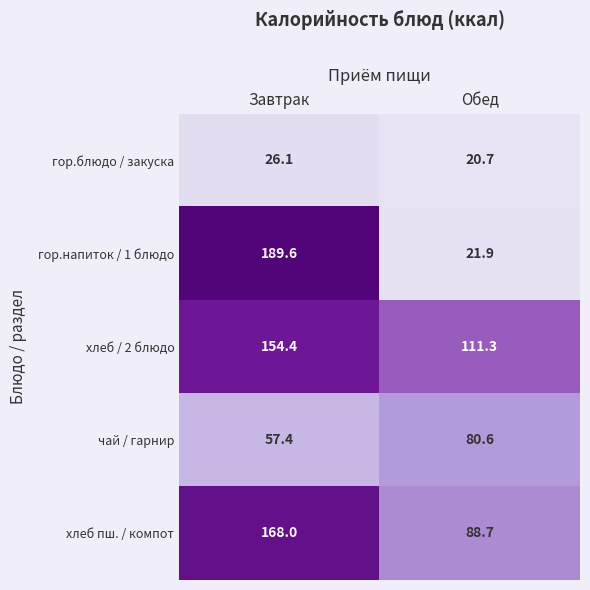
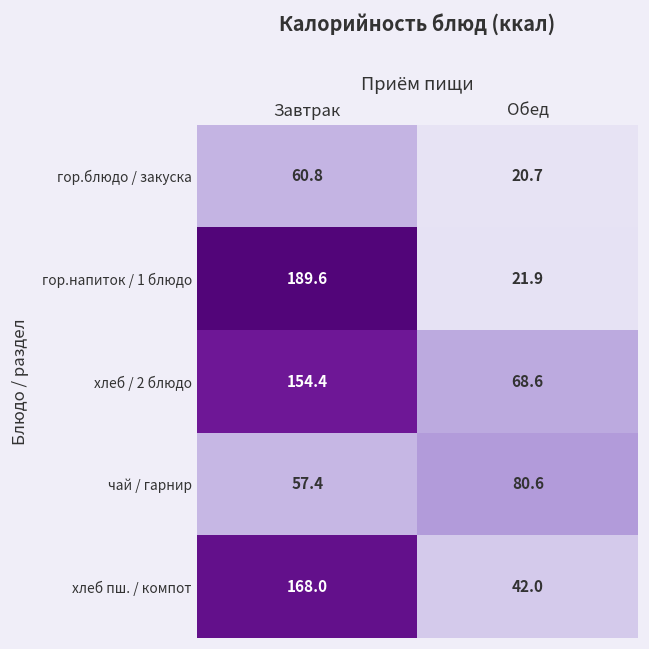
  {
    "гор.блюдо / закуска": {
-     "Завтрак": 26.1,
+     "Завтрак": 60.8,
      "Обед": 20.7
    },
    "гор.напиток / 1 блюдо": {
      "Завтрак": 189.6,
      "Обед": 21.9
    },
    "хлеб / 2 блюдо": {
      "Завтрак": 154.4,
-     "Обед": 111.3
+     "Обед": 68.6
    },
    "чай / гарнир": {
      "Завтрак": 57.4,
      "Обед": 80.6
    },
    "хлеб пш. / компот": {
      "Завтрак": 168.0,
-     "Обед": 88.7
+     "Обед": 42.0
    }
  }
